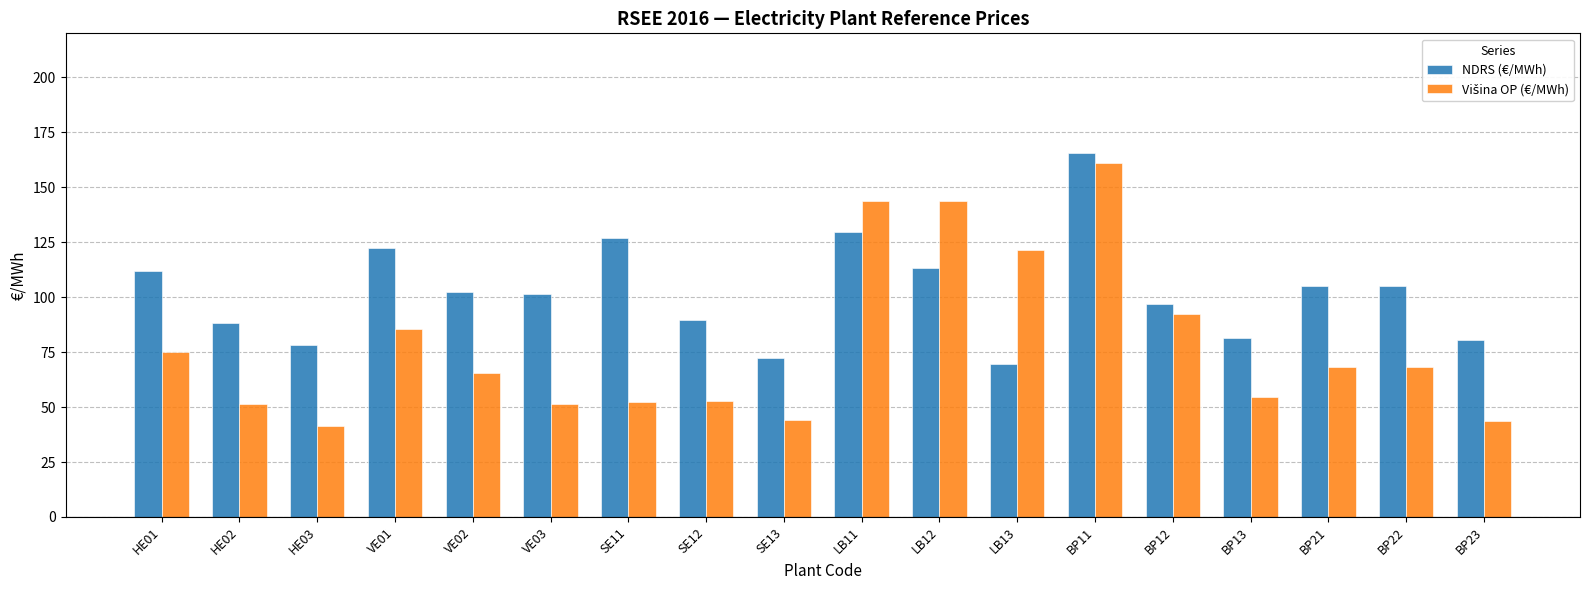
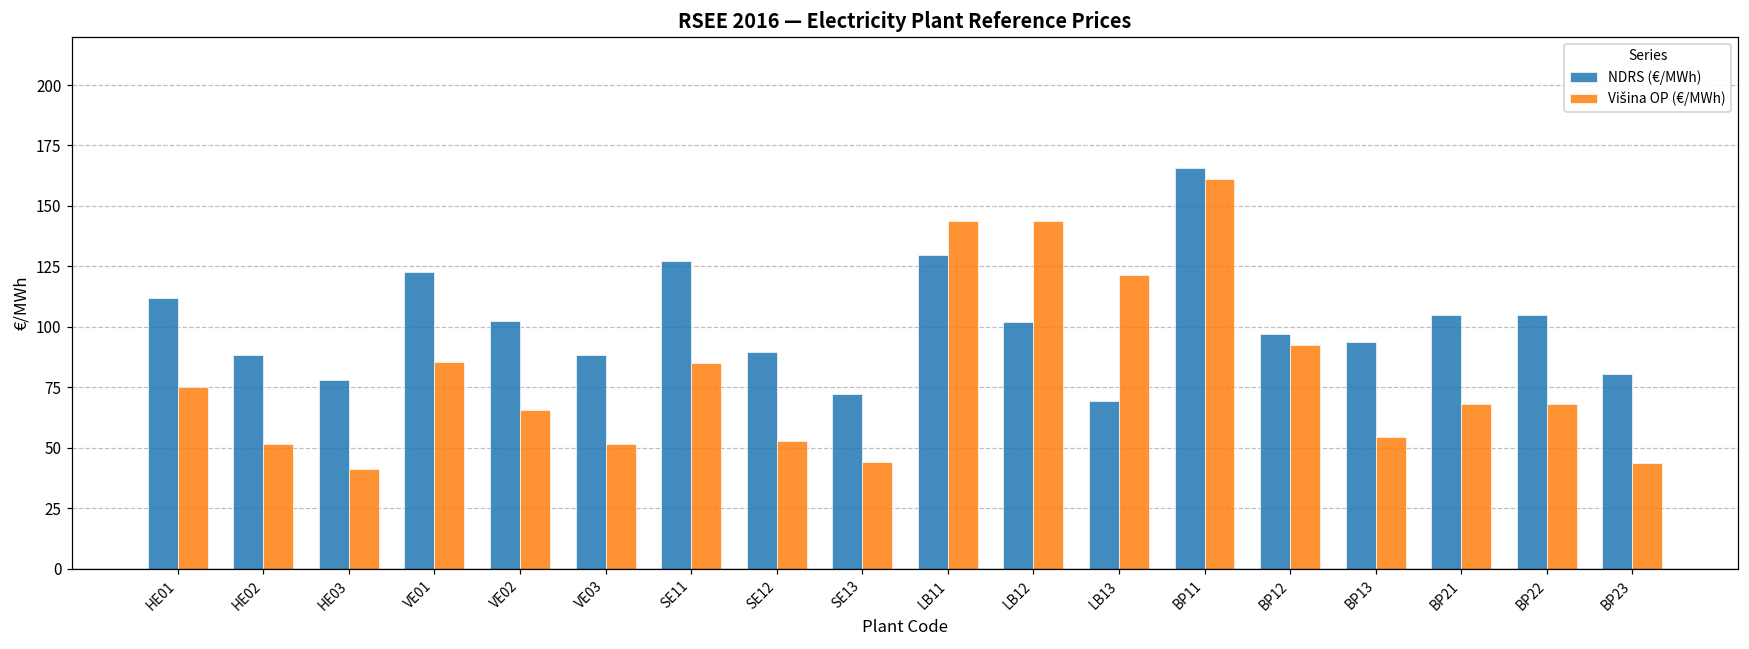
  {
    "NDRS (€/MWh)": {
      "HE01": 112,
      "HE02": 88,
      "HE03": 78,
      "VE01": 123,
      "VE02": 103,
-     "VE03": 101,
+     "VE03": 88,
      "SE11": 127,
      "SE12": 90,
      "SE13": 72,
      "LB11": 130,
-     "LB12": 113,
+     "LB12": 102,
      "LB13": 70,
      "BP11": 166,
      "BP12": 97,
-     "BP13": 82,
+     "BP13": 94,
      "BP21": 105,
      "BP22": 105,
      "BP23": 80
    },
    "Višina OP (€/MWh)": {
      "HE01": 75,
      "HE02": 52,
      "HE03": 41,
      "VE01": 86,
      "VE02": 66,
      "VE03": 52,
-     "SE11": 52,
+     "SE11": 85,
      "SE12": 53,
      "SE13": 44,
      "LB11": 144,
      "LB12": 144,
      "LB13": 121,
      "BP11": 161,
      "BP12": 92,
      "BP13": 54,
      "BP21": 68,
      "BP22": 68,
      "BP23": 44
    }
  }
